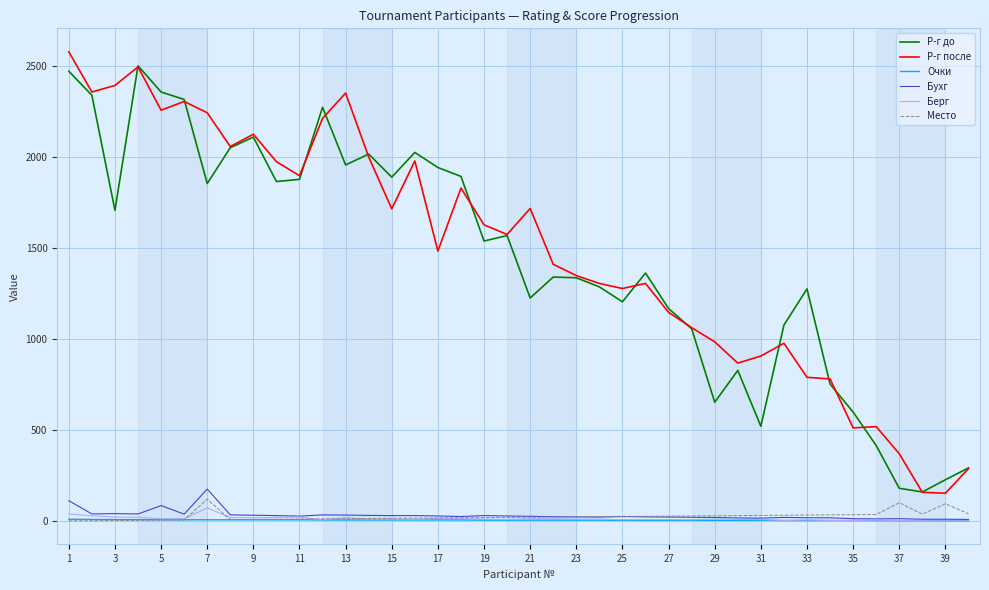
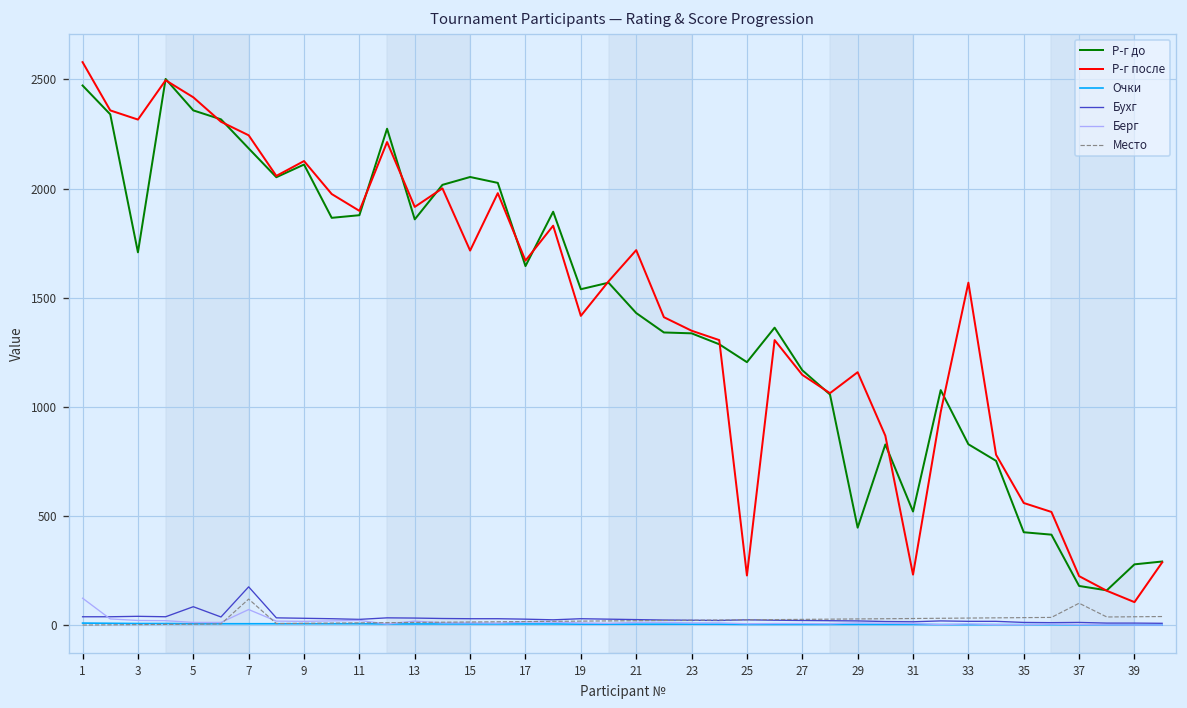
  {
    "Р-г до": {
      "1": 2470,
      "3": 1710,
      "5": 2360,
-     "7": 1860,
+     "7": 2180,
      "9": 2110,
      "11": 1880,
-     "13": 1960,
-     "15": 1890,
-     "17": 1940,
+     "13": 1860,
+     "15": 2050,
+     "17": 1650,
      "19": 1540,
-     "21": 1230,
+     "21": 1430,
      "25": 1210,
      "27": 1170,
-     "29": 650,
+     "29": 450,
      "31": 520,
-     "33": 1280,
-     "35": 600,
+     "33": 830,
+     "35": 430,
      "37": 180,
-     "39": 230
+     "39": 280
    },
    "Р-г после": {
      "1": 2580,
-     "3": 2390,
-     "5": 2260,
+     "3": 2320,
+     "5": 2420,
      "7": 2240,
      "9": 2130,
      "11": 1900,
-     "13": 2350,
+     "13": 1920,
      "15": 1720,
-     "17": 1480,
-     "19": 1630,
+     "17": 1670,
+     "19": 1420,
      "21": 1720,
-     "25": 1280,
+     "25": 230,
      "27": 1150,
-     "29": 990,
-     "31": 910,
-     "33": 790,
-     "35": 510,
-     "37": 370,
-     "39": 150
+     "29": 1160,
+     "31": 230,
+     "33": 1570,
+     "35": 560,
+     "37": 230,
+     "39": 110
    },
    "Очки": {
      "7": 10
    },
    "Бухг": {
-     "1": 110,
+     "1": 40,
      "3": 40,
      "5": 90,
      "7": 180,
      "9": 30,
      "15": 30
    },
    "Берг": {
-     "1": 40,
+     "1": 120,
      "7": 70
    },
    "Место": {
      "7": 120,
      "31": 30,
      "33": 30,
      "35": 40,
      "37": 100,
-     "39": 100
+     "39": 40
    }
  }
